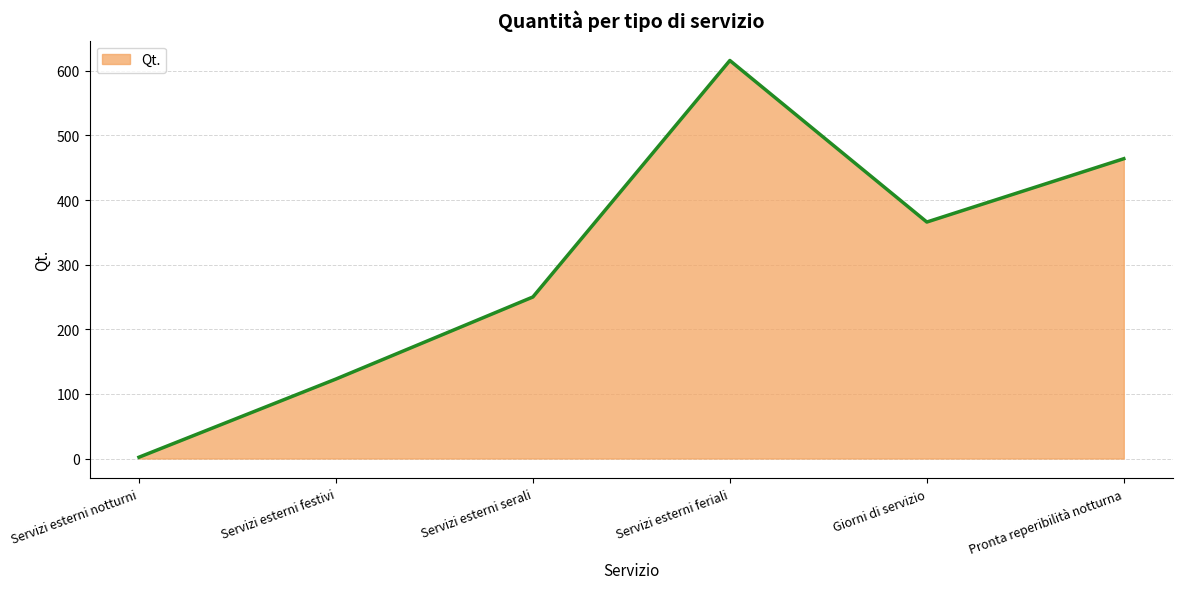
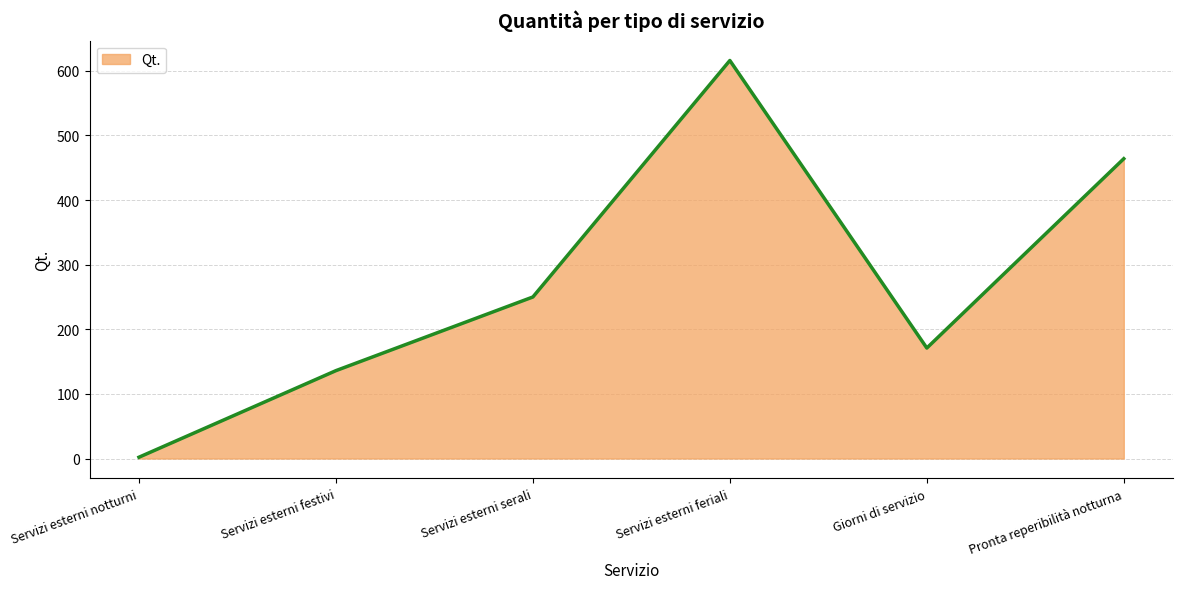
  {
    "Servizi esterni notturni": 0,
-   "Servizi esterni festivi": 120,
+   "Servizi esterni festivi": 140,
    "Servizi esterni serali": 250,
    "Servizi esterni feriali": 620,
-   "Giorni di servizio": 370,
+   "Giorni di servizio": 170,
    "Pronta reperibilità notturna": 460
  }
